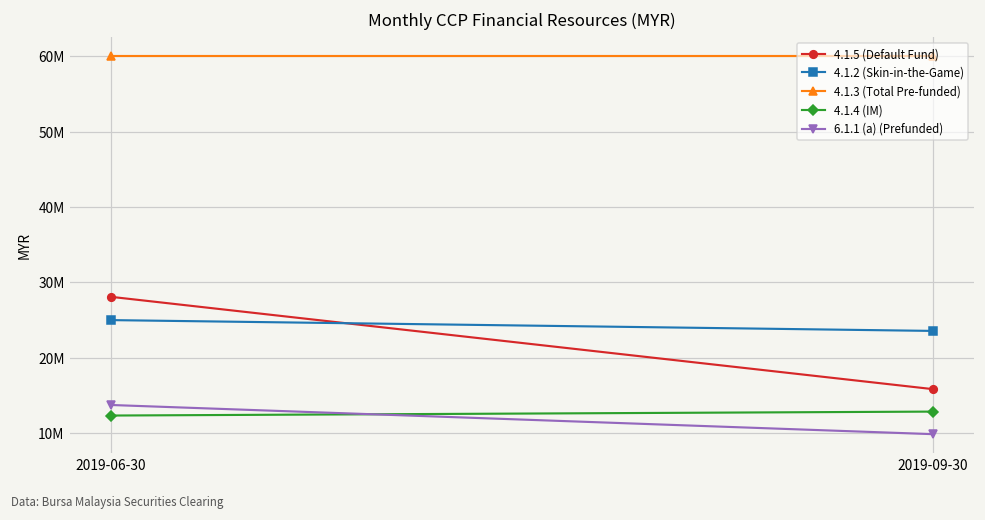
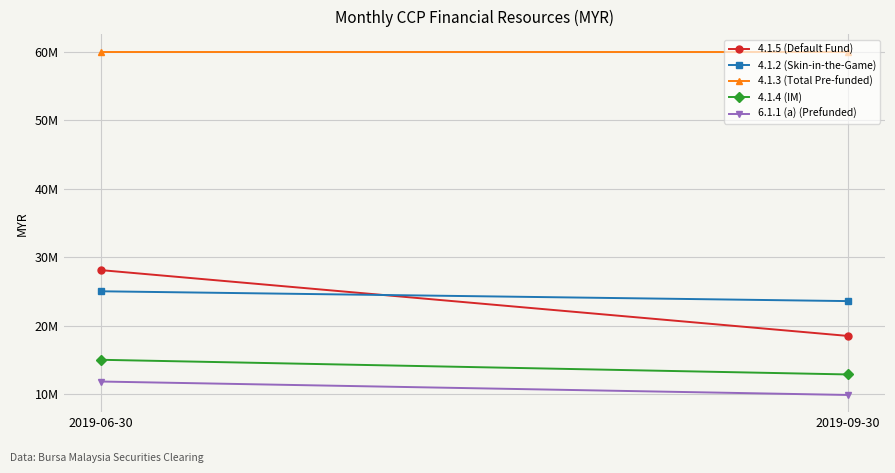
  {
    "4.1.5 (Default Fund)": {
      "2019-06-30": 28000000,
-     "2019-09-30": 16000000
+     "2019-09-30": 18000000
    },
    "4.1.2 (Skin-in-the-Game)": {
      "2019-06-30": 25000000,
      "2019-09-30": 24000000
    },
    "4.1.3 (Total Pre-funded)": {
      "2019-06-30": 60000000
    },
    "4.1.4 (IM)": {
-     "2019-06-30": 12000000,
+     "2019-06-30": 15000000,
      "2019-09-30": 13000000
    },
    "6.1.1 (a) (Prefunded)": {
-     "2019-06-30": 14000000,
+     "2019-06-30": 12000000,
      "2019-09-30": 10000000
    }
  }
